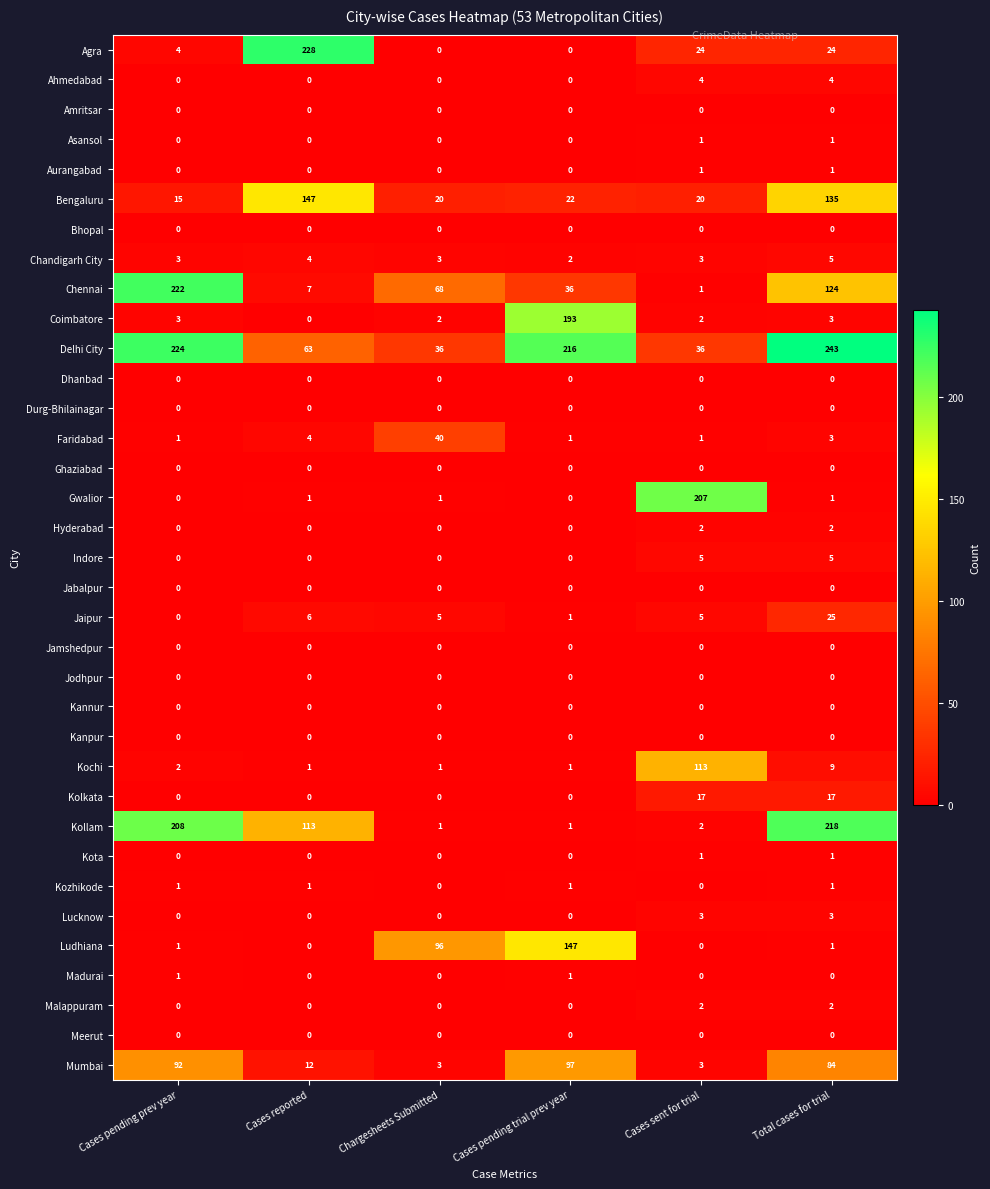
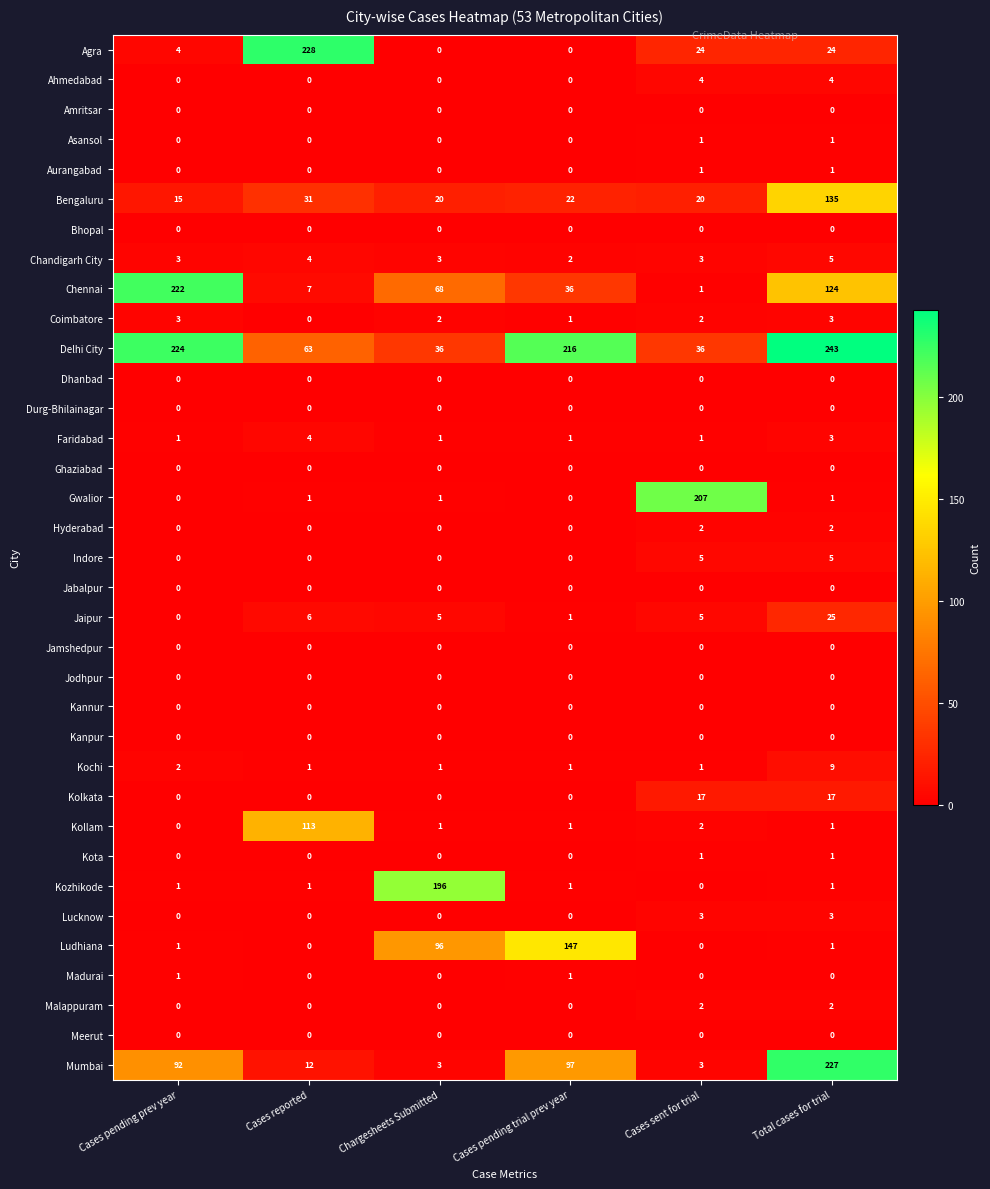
  {
    "Bengaluru": {
      "Cases pending prev year": 15,
-     "Cases reported": 147,
+     "Cases reported": 31,
      "Chargesheets Submitted": 20,
      "Cases pending trial prev year": 22,
      "Cases sent for trial": 20,
      "Total cases for trial": 135
    },
    "Coimbatore": {
      "Cases pending prev year": 3,
      "Cases reported": 0,
      "Chargesheets Submitted": 2,
-     "Cases pending trial prev year": 193,
+     "Cases pending trial prev year": 1,
      "Cases sent for trial": 2,
      "Total cases for trial": 3
    },
    "Faridabad": {
      "Cases pending prev year": 1,
      "Cases reported": 4,
-     "Chargesheets Submitted": 40,
+     "Chargesheets Submitted": 1,
      "Cases pending trial prev year": 1,
      "Cases sent for trial": 1,
      "Total cases for trial": 3
    },
    "Kochi": {
      "Cases pending prev year": 2,
      "Cases reported": 1,
      "Chargesheets Submitted": 1,
      "Cases pending trial prev year": 1,
-     "Cases sent for trial": 113,
+     "Cases sent for trial": 1,
      "Total cases for trial": 9
    },
    "Kollam": {
-     "Cases pending prev year": 208,
+     "Cases pending prev year": 0,
      "Cases reported": 113,
      "Chargesheets Submitted": 1,
      "Cases pending trial prev year": 1,
      "Cases sent for trial": 2,
-     "Total cases for trial": 218
+     "Total cases for trial": 1
    },
    "Kozhikode": {
      "Cases pending prev year": 1,
      "Cases reported": 1,
-     "Chargesheets Submitted": 0,
+     "Chargesheets Submitted": 196,
      "Cases pending trial prev year": 1,
      "Cases sent for trial": 0,
      "Total cases for trial": 1
    },
    "Mumbai": {
      "Cases pending prev year": 92,
      "Cases reported": 12,
      "Chargesheets Submitted": 3,
      "Cases pending trial prev year": 97,
      "Cases sent for trial": 3,
-     "Total cases for trial": 84
+     "Total cases for trial": 227
    }
  }
